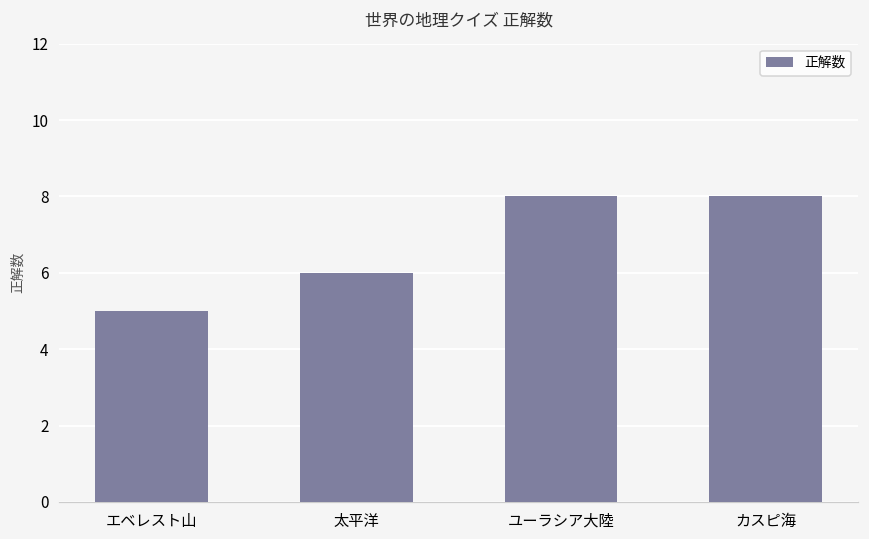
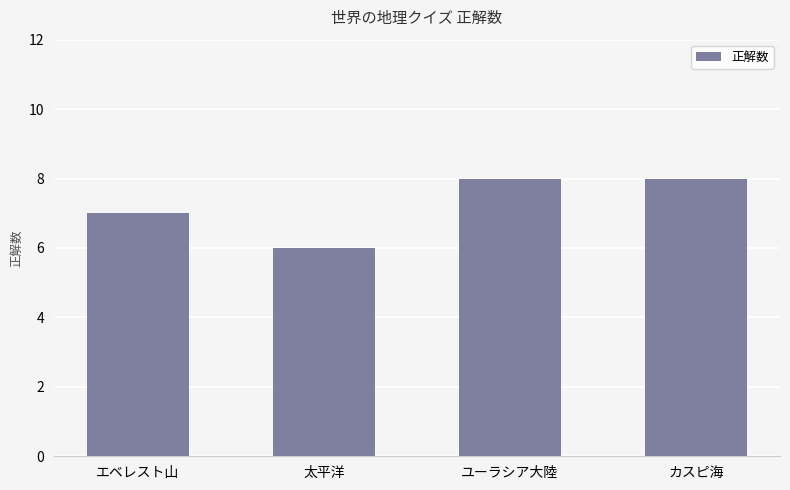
  {
-   "エベレスト山": 5,
+   "エベレスト山": 7,
    "太平洋": 6,
    "ユーラシア大陸": 8,
    "カスピ海": 8
  }
